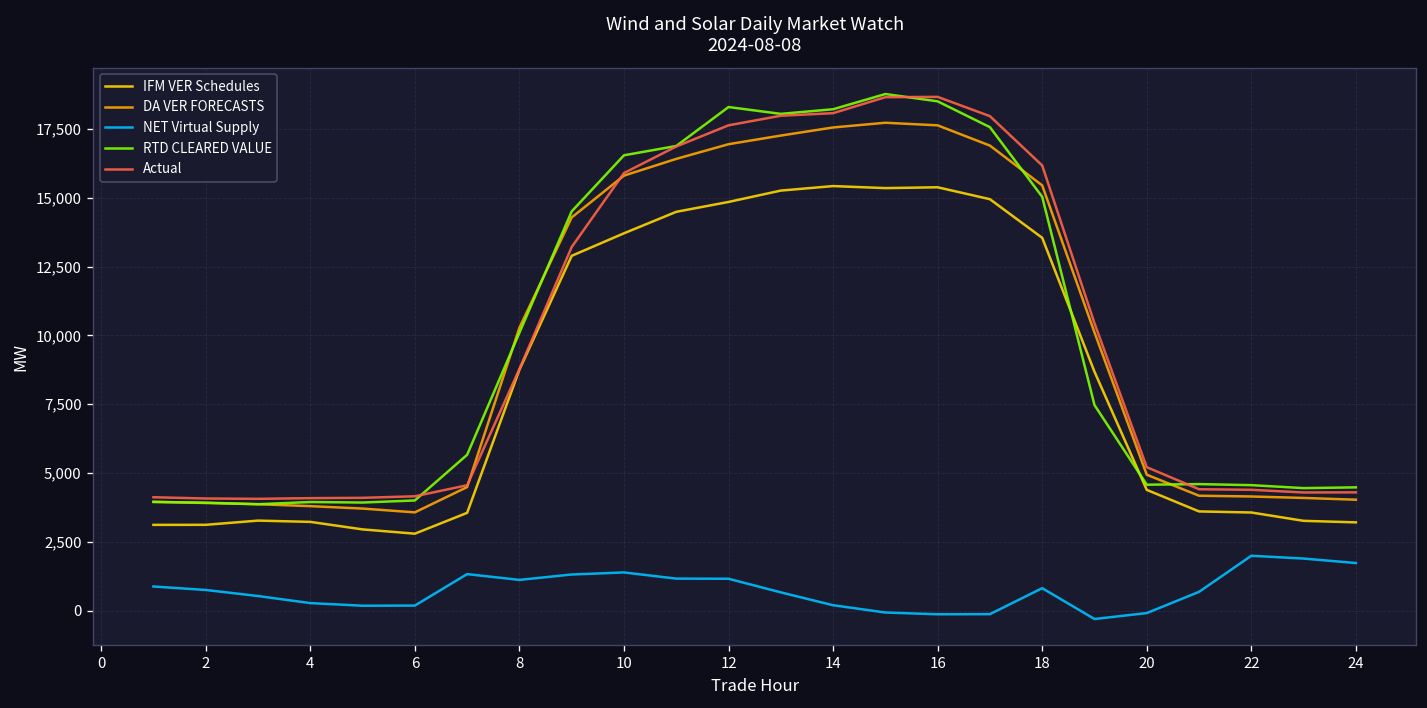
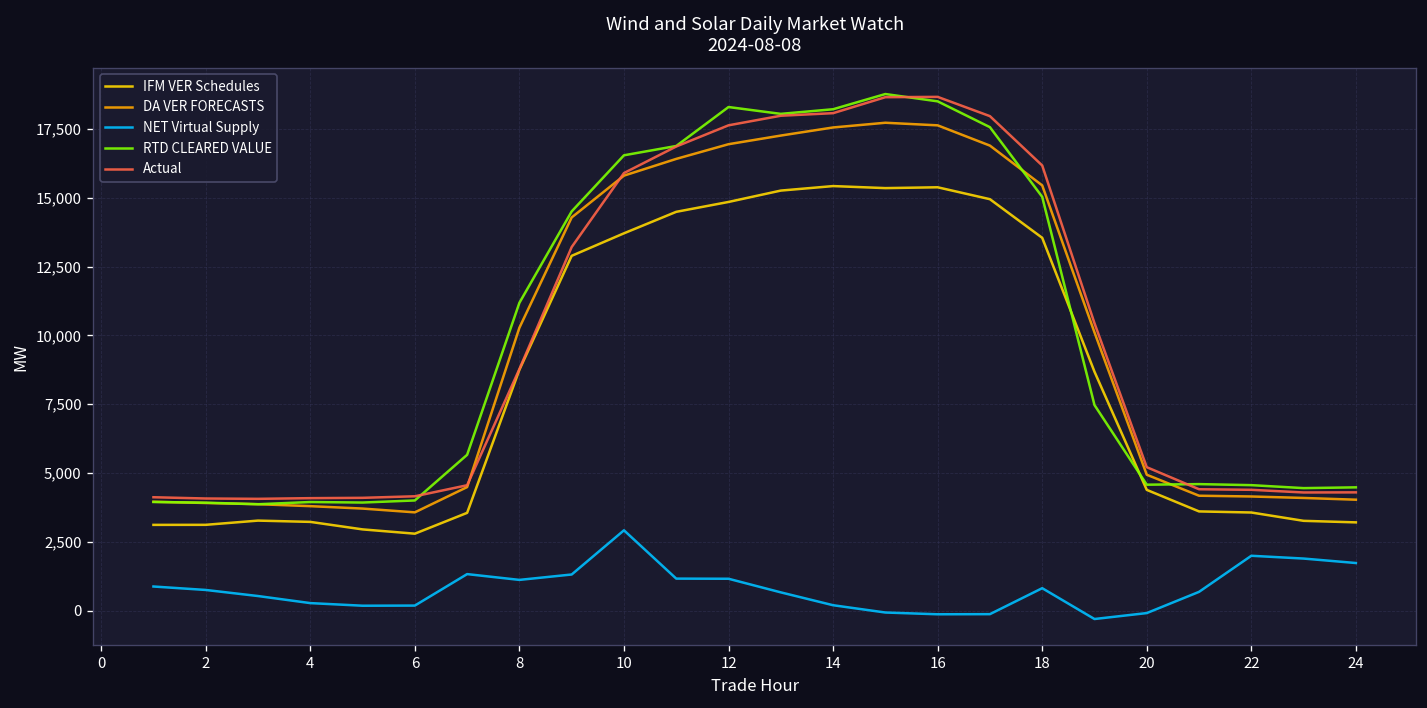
  {
    "NET Virtual Supply": {
      "2": "800",
      "4": "300",
      "6": "200",
      "8": "1,100",
-     "10": "1,400",
+     "10": "2,900",
      "12": "1,200",
      "14": "200",
      "16": "-100",
      "18": "800",
      "20": "-100",
      "22": "2,000",
      "24": "1,700"
    },
    "RTD CLEARED VALUE": {
      "4": "4,000",
      "6": "4,000",
-     "8": "10,100",
+     "8": "11,200",
      "10": "16,500",
      "12": "18,300",
      "14": "18,200",
      "16": "18,500",
      "18": "15,000",
      "20": "4,600",
      "22": "4,600",
      "24": "4,500"
    },
    "Actual": {
      "2": "4,100",
      "4": "4,100",
      "6": "4,200",
      "12": "17,600",
      "14": "18,100",
      "16": "18,700",
      "18": "16,200",
      "20": "5,200",
      "22": "4,400",
      "24": "4,300"
    }
  }
